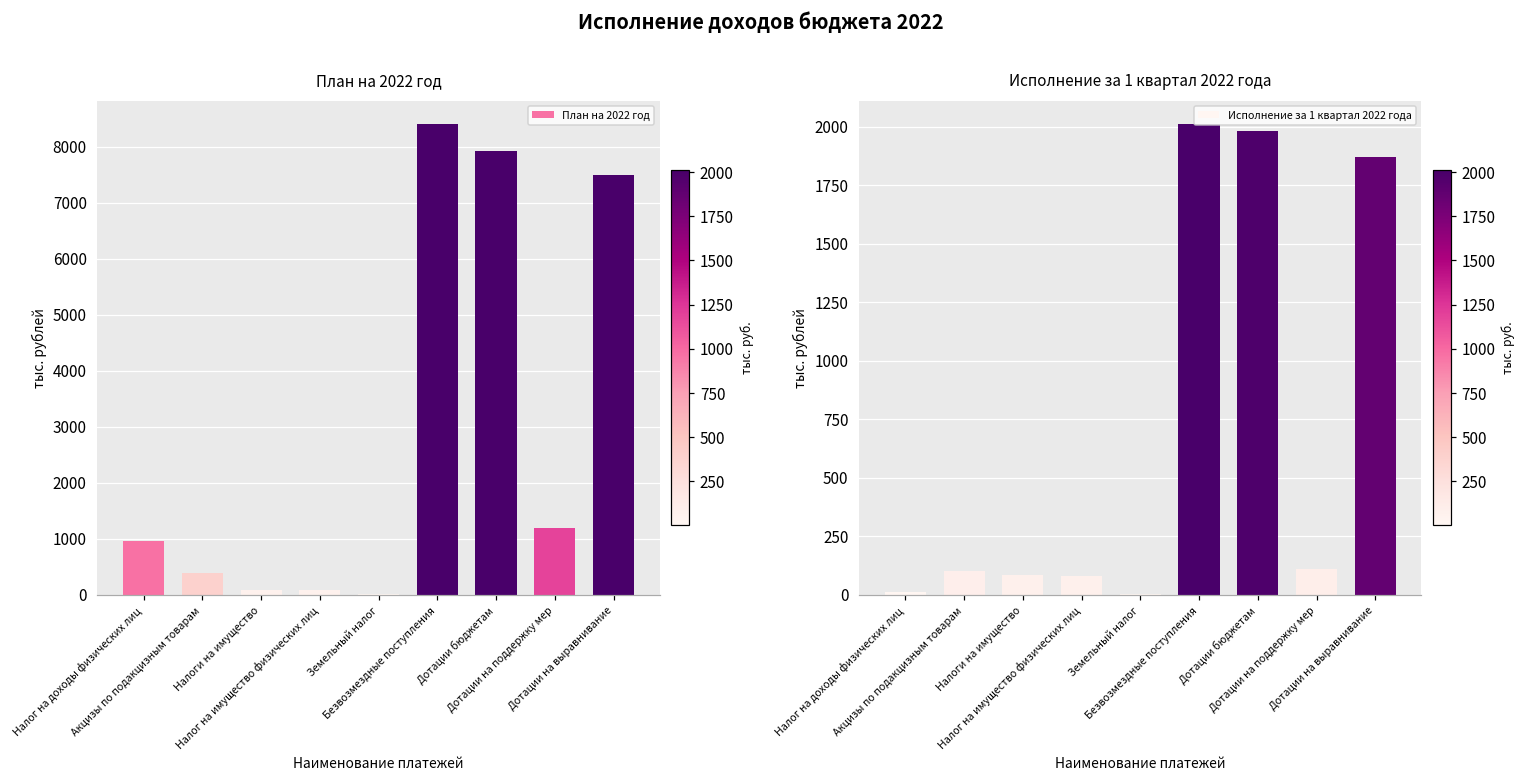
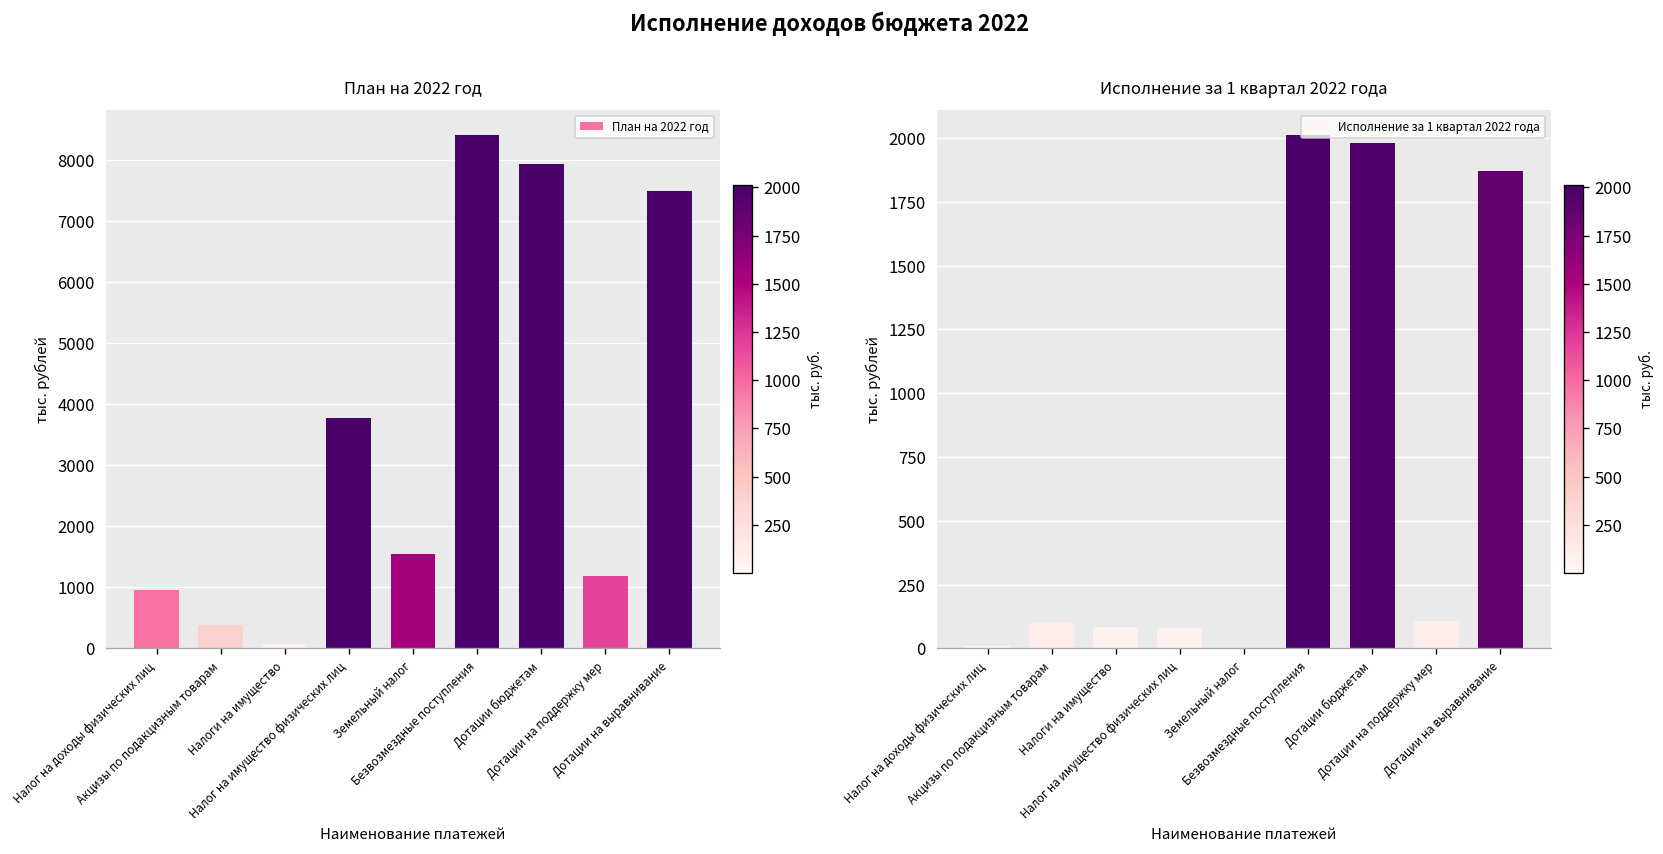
  {
    "План на 2022 год": {
      "Налог на доходы физических лиц": 1000,
      "Акцизы по подакцизным товарам": 400,
      "Налоги на имущество": 100,
-     "Налог на имущество физических лиц": 100,
-     "Земельный налог": 0,
+     "Налог на имущество физических лиц": 3800,
+     "Земельный налог": 1500,
      "Безвозмездные поступления": 8400,
      "Дотации бюджетам": 7900,
      "Дотации на поддержку мер": 1200,
      "Дотации на выравнивание": 7500
    },
    "Исполнение за 1 квартал 2022 года": {
      "Акцизы по подакцизным товарам": 100,
      "Налоги на имущество": 80,
      "Налог на имущество физических лиц": 80,
      "Дотации бюджетам": 1980,
      "Дотации на поддержку мер": 110,
      "Дотации на выравнивание": 1870
    }
  }
